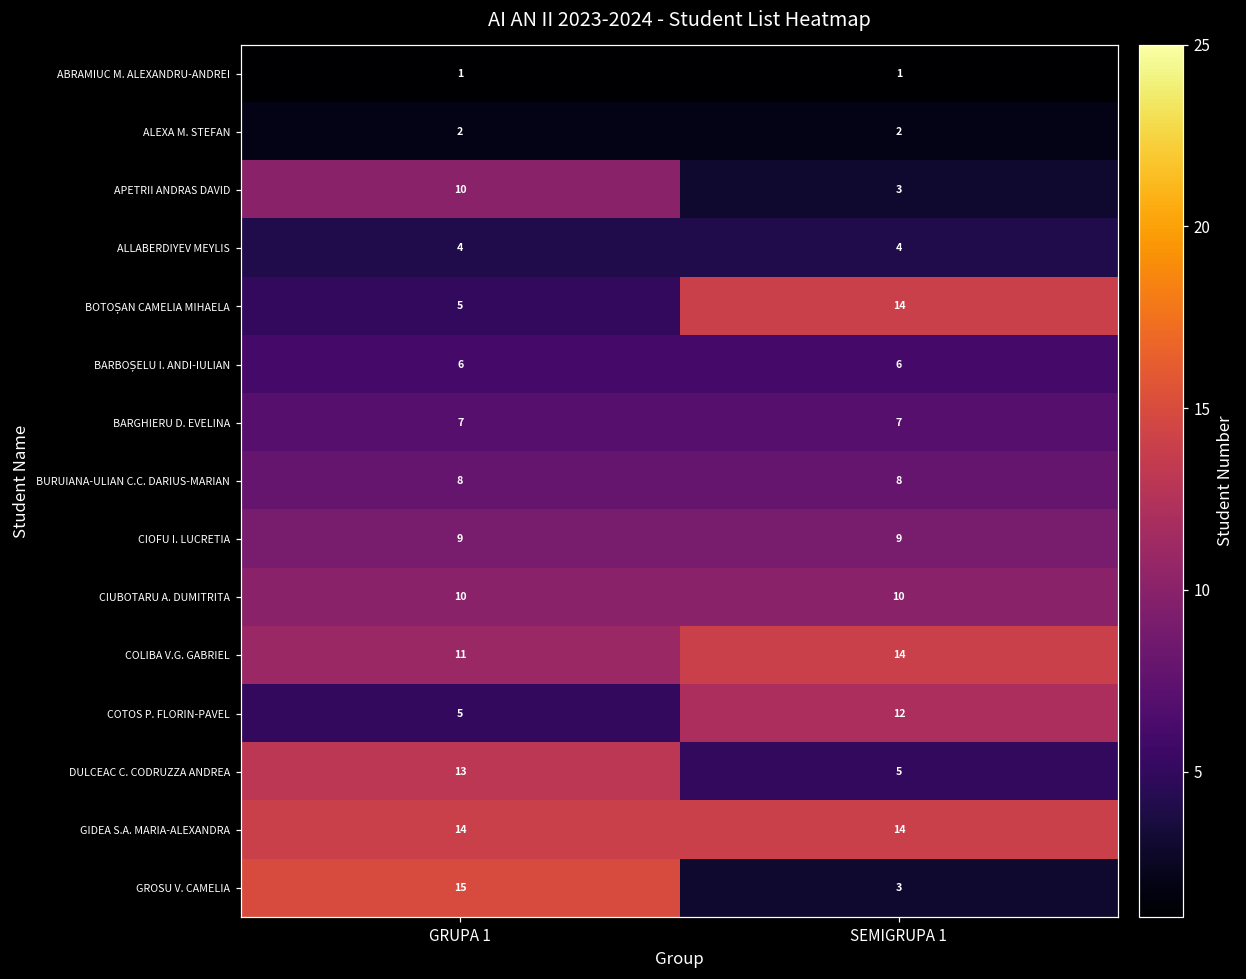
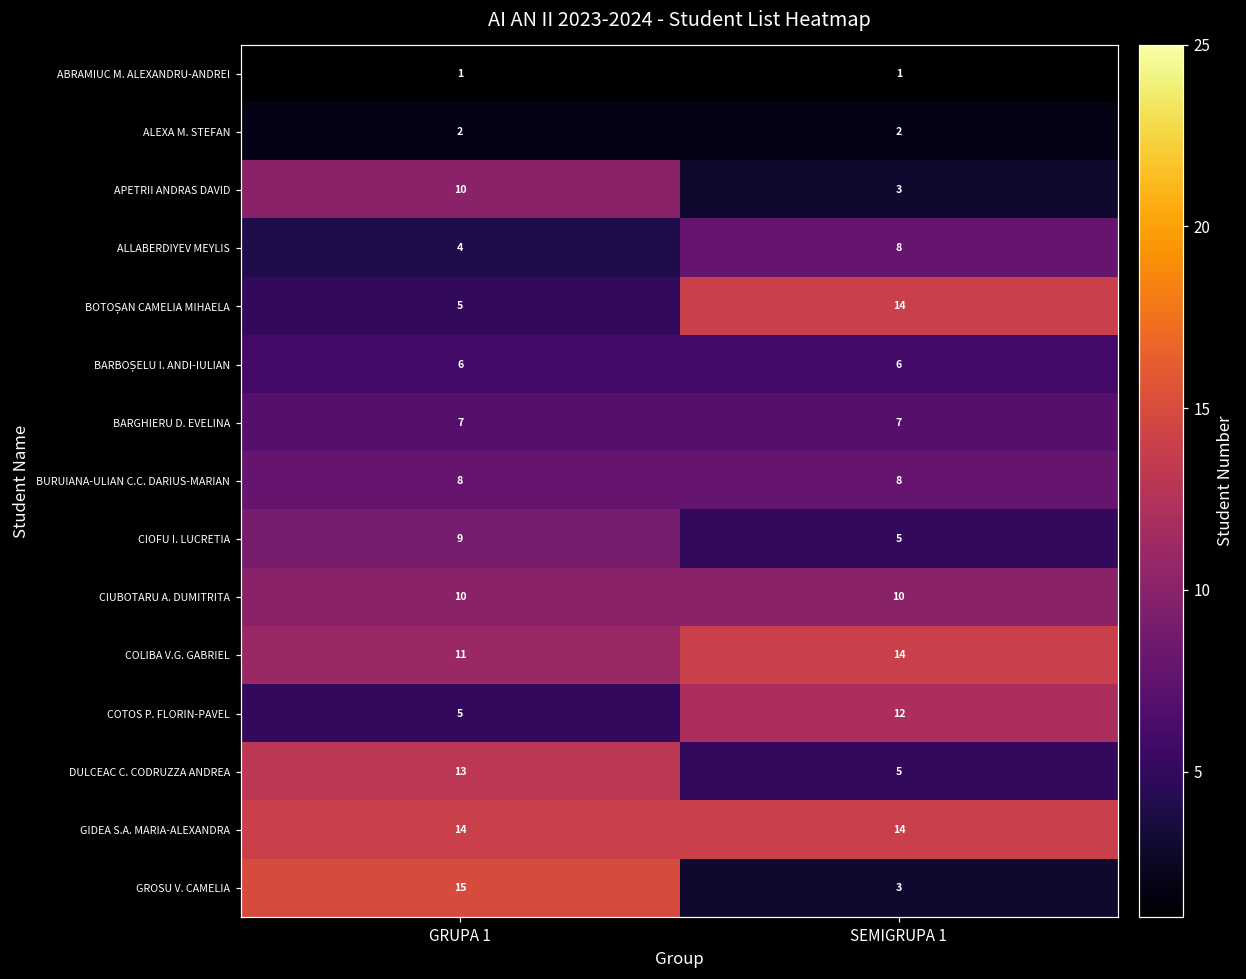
  {
    "ABRAMIUC M. ALEXANDRU-ANDREI": {
      "GRUPA 1": 1,
      "SEMIGRUPA 1": 1
    },
    "ALEXA M. STEFAN": {
      "GRUPA 1": 2,
      "SEMIGRUPA 1": 2
    },
    "APETRII ANDRAS DAVID": {
      "GRUPA 1": 10,
      "SEMIGRUPA 1": 3
    },
    "ALLABERDIYEV MEYLIS": {
      "GRUPA 1": 4,
-     "SEMIGRUPA 1": 4
+     "SEMIGRUPA 1": 8
    },
    "BOTOȘAN CAMELIA MIHAELA": {
      "GRUPA 1": 5,
      "SEMIGRUPA 1": 14
    },
    "BARBOȘELU I. ANDI-IULIAN": {
      "GRUPA 1": 6,
      "SEMIGRUPA 1": 6
    },
    "BARGHIERU D. EVELINA": {
      "GRUPA 1": 7,
      "SEMIGRUPA 1": 7
    },
    "BURUIANA-ULIAN C.C. DARIUS-MARIAN": {
      "GRUPA 1": 8,
      "SEMIGRUPA 1": 8
    },
    "CIOFU I. LUCRETIA": {
      "GRUPA 1": 9,
-     "SEMIGRUPA 1": 9
+     "SEMIGRUPA 1": 5
    },
    "CIUBOTARU A. DUMITRITA": {
      "GRUPA 1": 10,
      "SEMIGRUPA 1": 10
    },
    "COLIBA V.G. GABRIEL": {
      "GRUPA 1": 11,
      "SEMIGRUPA 1": 14
    },
    "COTOS P. FLORIN-PAVEL": {
      "GRUPA 1": 5,
      "SEMIGRUPA 1": 12
    },
    "DULCEAC C. CODRUZZA ANDREA": {
      "GRUPA 1": 13,
      "SEMIGRUPA 1": 5
    },
    "GIDEA S.A. MARIA-ALEXANDRA": {
      "GRUPA 1": 14,
      "SEMIGRUPA 1": 14
    },
    "GROSU V. CAMELIA": {
      "GRUPA 1": 15,
      "SEMIGRUPA 1": 3
    }
  }
